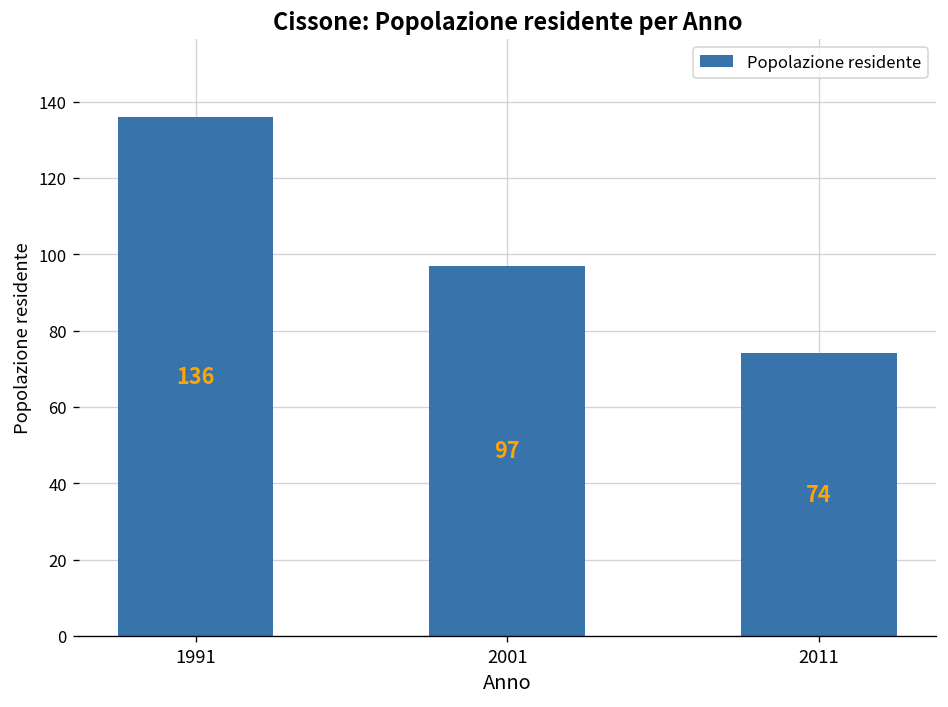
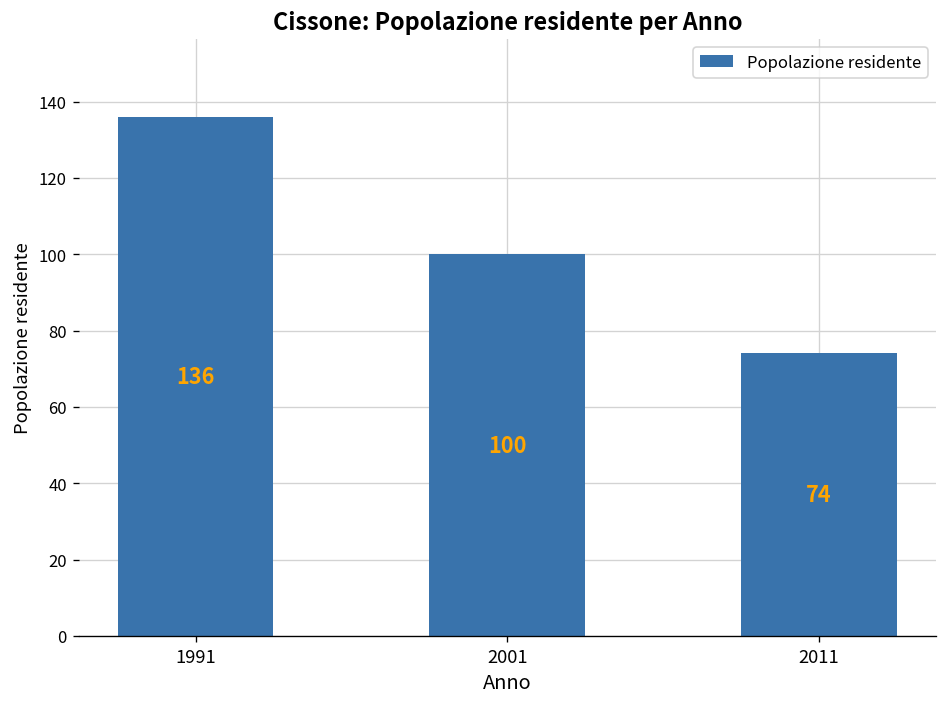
  {
    "1991": 136,
-   "2001": 97,
+   "2001": 100,
    "2011": 74
  }
